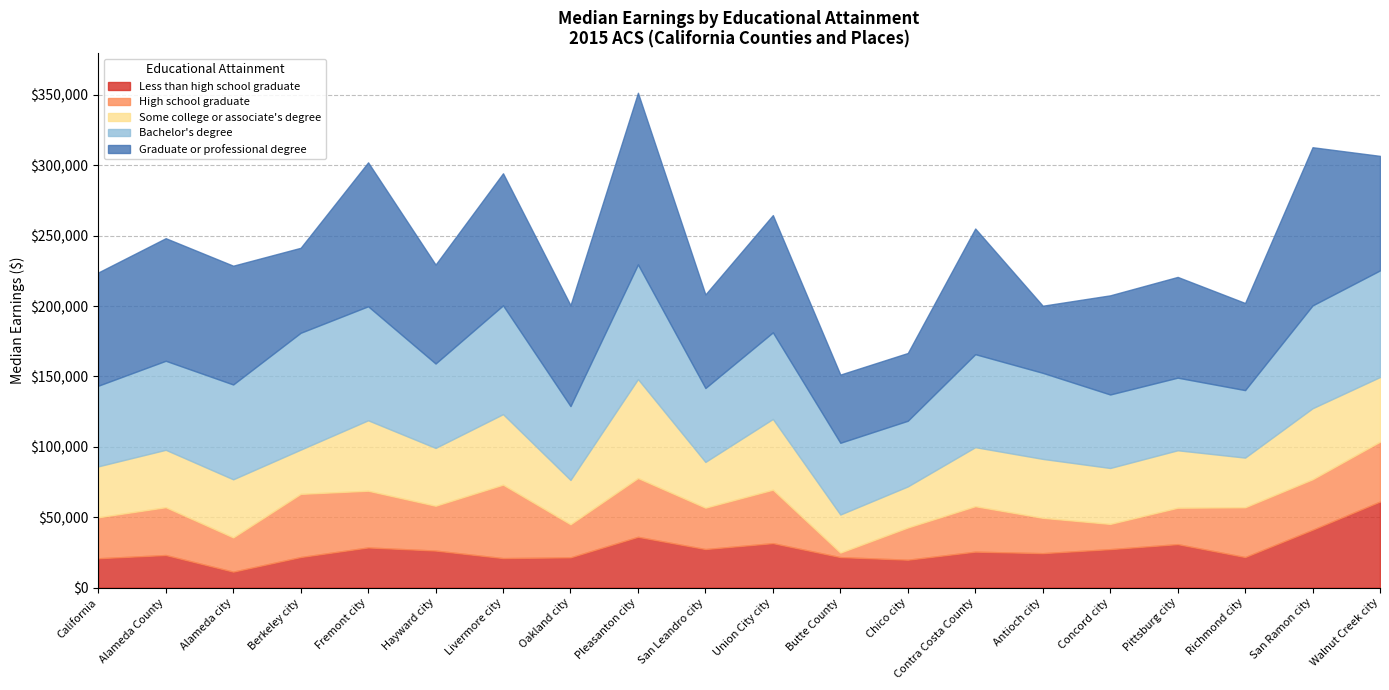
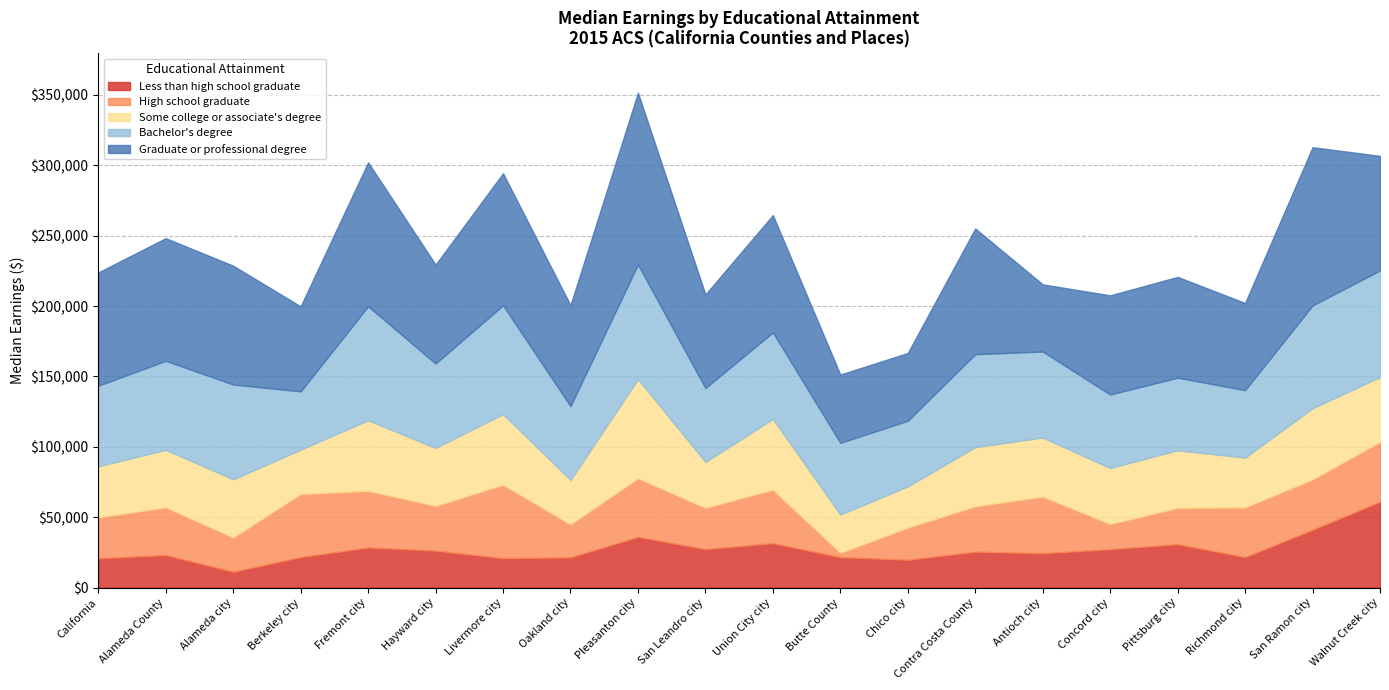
  {
    "Less than high school graduate": {
      "California": "$21,000",
      "Alameda County": "$23,000",
      "Alameda city": "$11,000",
      "Berkeley city": "$22,000",
      "Fremont city": "$29,000",
      "Hayward city": "$26,000",
      "Livermore city": "$21,000",
      "Oakland city": "$22,000",
      "Pleasanton city": "$36,000",
      "San Leandro city": "$27,000",
      "Union City city": "$32,000",
      "Butte County": "$22,000",
      "Chico city": "$20,000",
      "Contra Costa County": "$26,000",
      "Antioch city": "$24,000",
      "Concord city": "$27,000",
      "Pittsburg city": "$31,000",
      "Richmond city": "$22,000",
      "San Ramon city": "$41,000",
      "Walnut Creek city": "$61,000"
    },
    "High school graduate": {
      "California": "$29,000",
      "Alameda County": "$34,000",
      "Alameda city": "$24,000",
      "Berkeley city": "$45,000",
      "Fremont city": "$40,000",
      "Hayward city": "$32,000",
      "Livermore city": "$52,000",
      "Oakland city": "$23,000",
      "Pleasanton city": "$42,000",
      "San Leandro city": "$29,000",
      "Union City city": "$38,000",
      "Butte County": "$3,000",
      "Chico city": "$23,000",
      "Contra Costa County": "$32,000",
-     "Antioch city": "$25,000",
+     "Antioch city": "$40,000",
      "Concord city": "$18,000",
      "Pittsburg city": "$26,000",
      "Richmond city": "$35,000",
      "San Ramon city": "$36,000",
      "Walnut Creek city": "$43,000"
    },
    "Some college or associate's degree": {
      "California": "$36,000",
      "Alameda County": "$41,000",
      "Alameda city": "$41,000",
      "Berkeley city": "$31,000",
      "Fremont city": "$50,000",
      "Hayward city": "$41,000",
      "Livermore city": "$50,000",
      "Oakland city": "$31,000",
      "Pleasanton city": "$70,000",
      "San Leandro city": "$32,000",
      "Union City city": "$50,000",
      "Butte County": "$27,000",
      "Chico city": "$29,000",
      "Contra Costa County": "$42,000",
      "Antioch city": "$42,000",
      "Concord city": "$40,000",
      "Pittsburg city": "$41,000",
      "Richmond city": "$35,000",
      "San Ramon city": "$50,000",
      "Walnut Creek city": "$46,000"
    },
    "Bachelor's degree": {
      "California": "$57,000",
      "Alameda County": "$63,000",
      "Alameda city": "$67,000",
-     "Berkeley city": "$83,000",
+     "Berkeley city": "$41,000",
      "Fremont city": "$81,000",
      "Hayward city": "$60,000",
      "Livermore city": "$77,000",
      "Oakland city": "$52,000",
      "Pleasanton city": "$81,000",
      "San Leandro city": "$52,000",
      "Union City city": "$62,000",
      "Butte County": "$51,000",
      "Chico city": "$47,000",
      "Contra Costa County": "$66,000",
      "Antioch city": "$61,000",
      "Concord city": "$52,000",
      "Pittsburg city": "$52,000",
      "Richmond city": "$48,000",
      "San Ramon city": "$73,000",
      "Walnut Creek city": "$76,000"
    },
    "Graduate or professional degree": {
      "California": "$80,000",
      "Alameda County": "$87,000",
      "Alameda city": "$84,000",
      "Berkeley city": "$60,000",
      "Fremont city": "$102,000",
      "Hayward city": "$70,000",
      "Livermore city": "$94,000",
      "Oakland city": "$72,000",
      "Pleasanton city": "$122,000",
      "San Leandro city": "$66,000",
      "Union City city": "$83,000",
      "Butte County": "$48,000",
      "Chico city": "$48,000",
      "Contra Costa County": "$89,000",
      "Antioch city": "$48,000",
      "Concord city": "$70,000",
      "Pittsburg city": "$72,000",
      "Richmond city": "$62,000",
      "San Ramon city": "$112,000",
      "Walnut Creek city": "$81,000"
    }
  }
